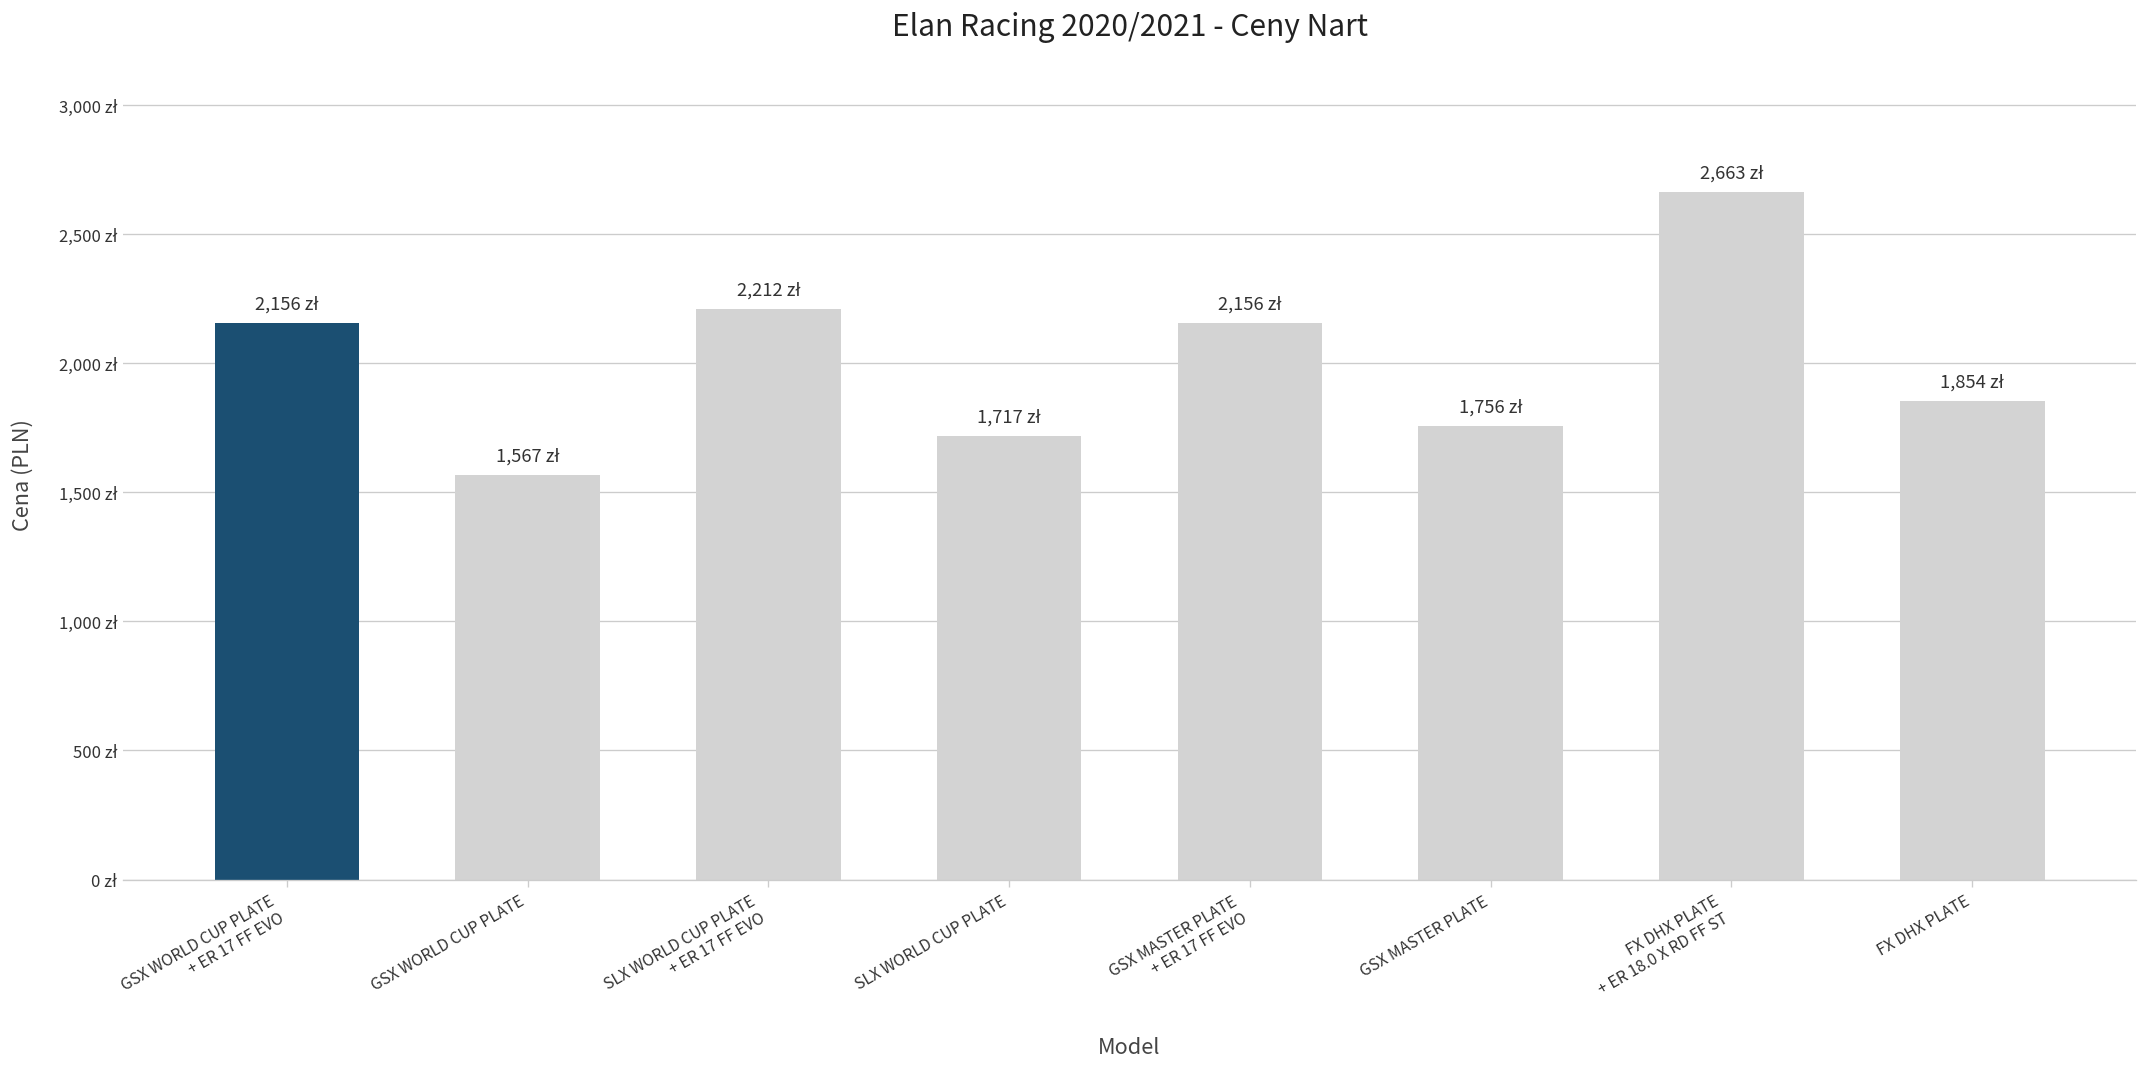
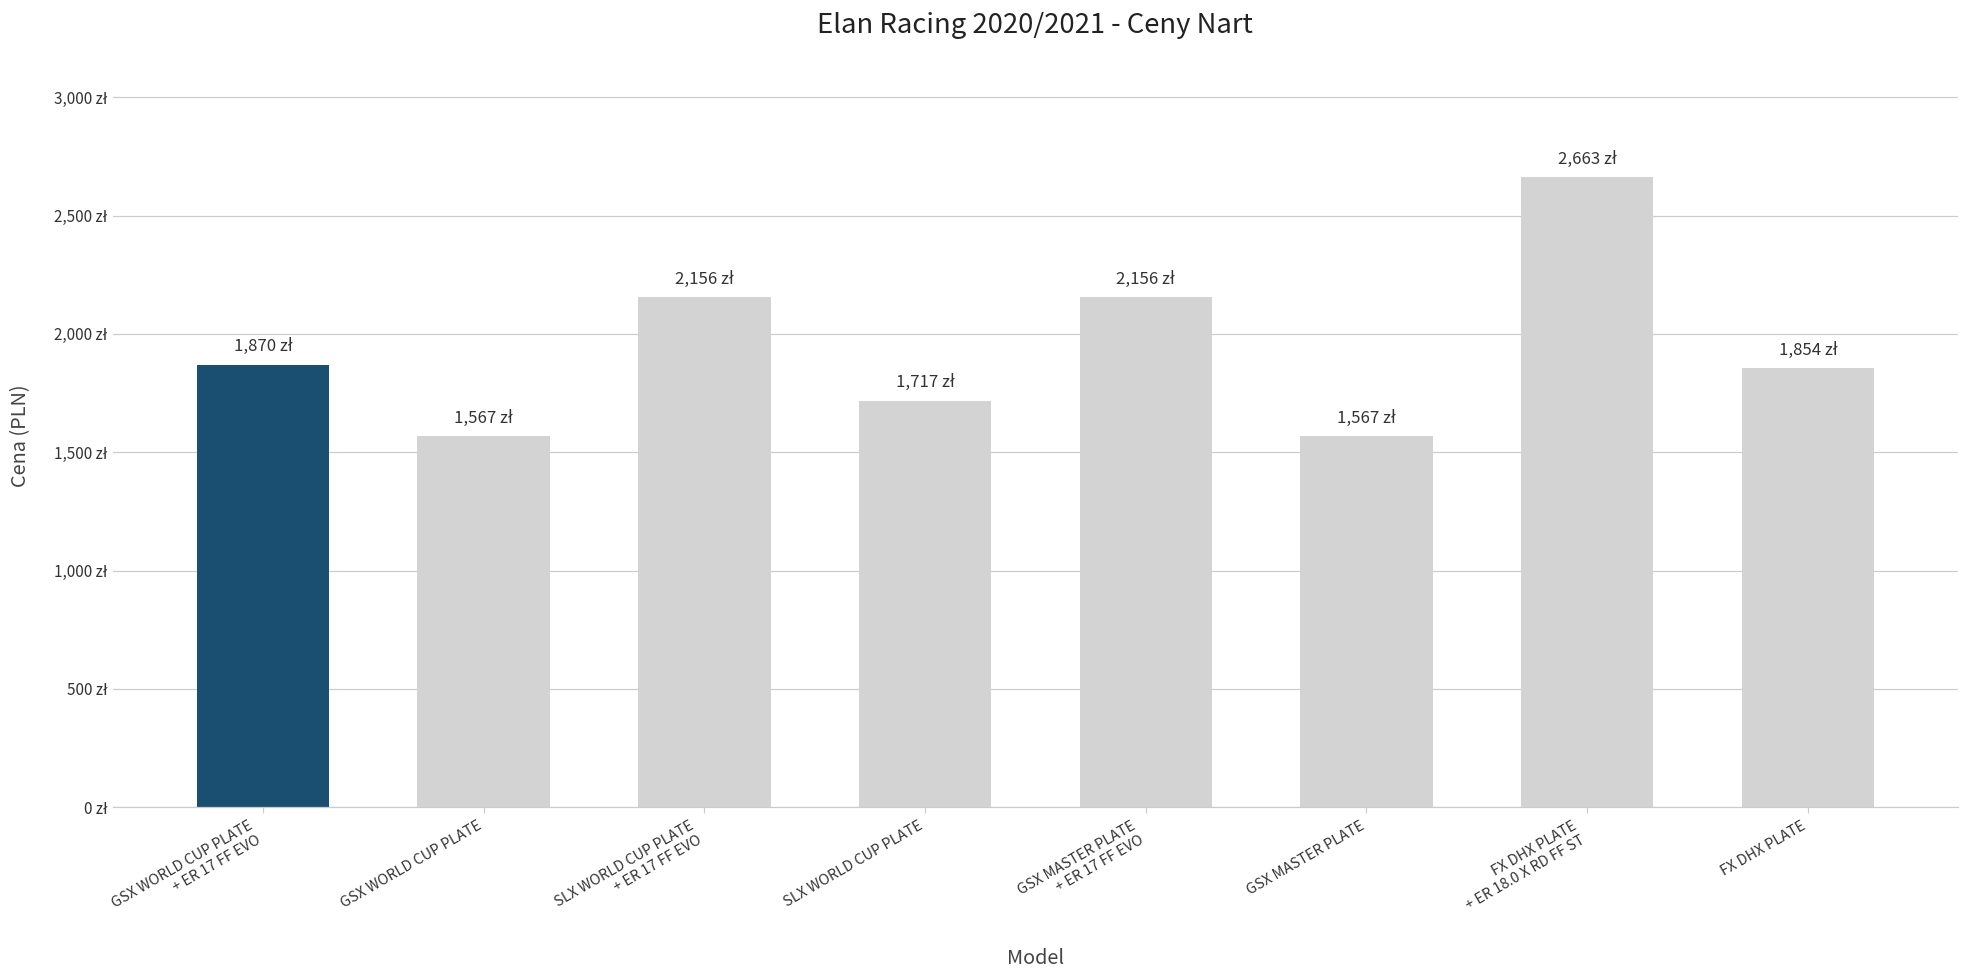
  {
-   "GSX WORLD CUP PLATE + ER 17 FF EVO": "2,156",
+   "GSX WORLD CUP PLATE + ER 17 FF EVO": "1,870",
    "GSX WORLD CUP PLATE": "1,567",
-   "SLX WORLD CUP PLATE + ER 17 FF EVO": "2,212",
+   "SLX WORLD CUP PLATE + ER 17 FF EVO": "2,156",
    "SLX WORLD CUP PLATE": "1,717",
    "GSX MASTER PLATE + ER 17 FF EVO": "2,156",
-   "GSX MASTER PLATE": "1,756",
+   "GSX MASTER PLATE": "1,567",
    "FX DHX PLATE + ER 18.0 X RD FF ST": "2,663",
    "FX DHX PLATE": "1,854"
  }
